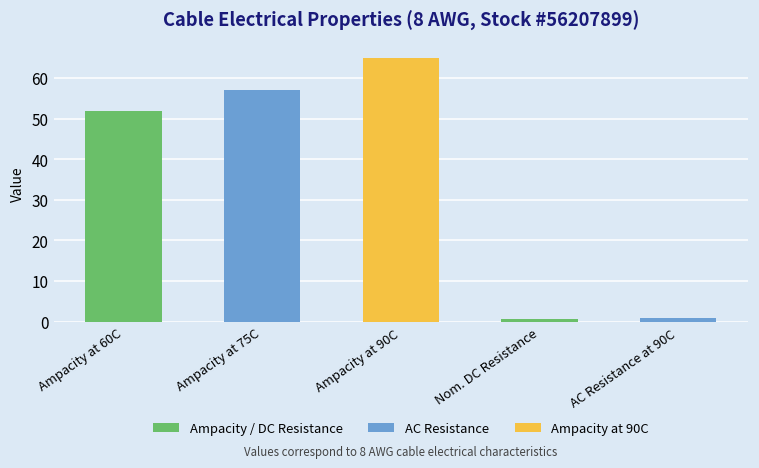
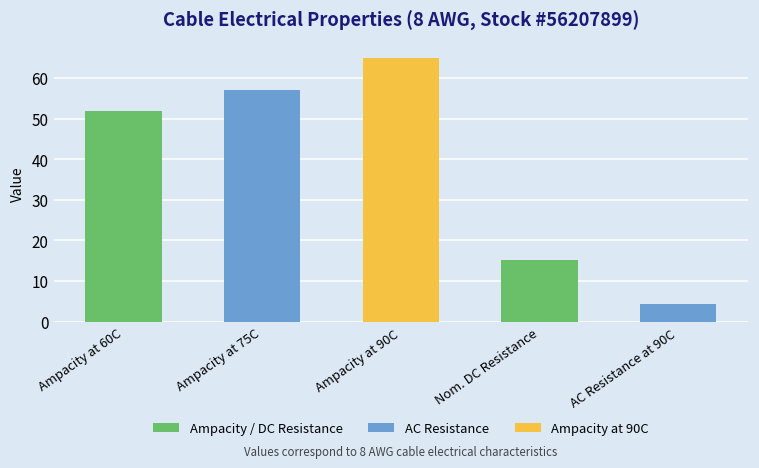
  {
    "Ampacity at 60C": 52,
    "Ampacity at 75C": 57,
    "Ampacity at 90C": 65,
-   "Nom. DC Resistance": 1,
-   "AC Resistance at 90C": 1
+   "Nom. DC Resistance": 15,
+   "AC Resistance at 90C": 4
  }
